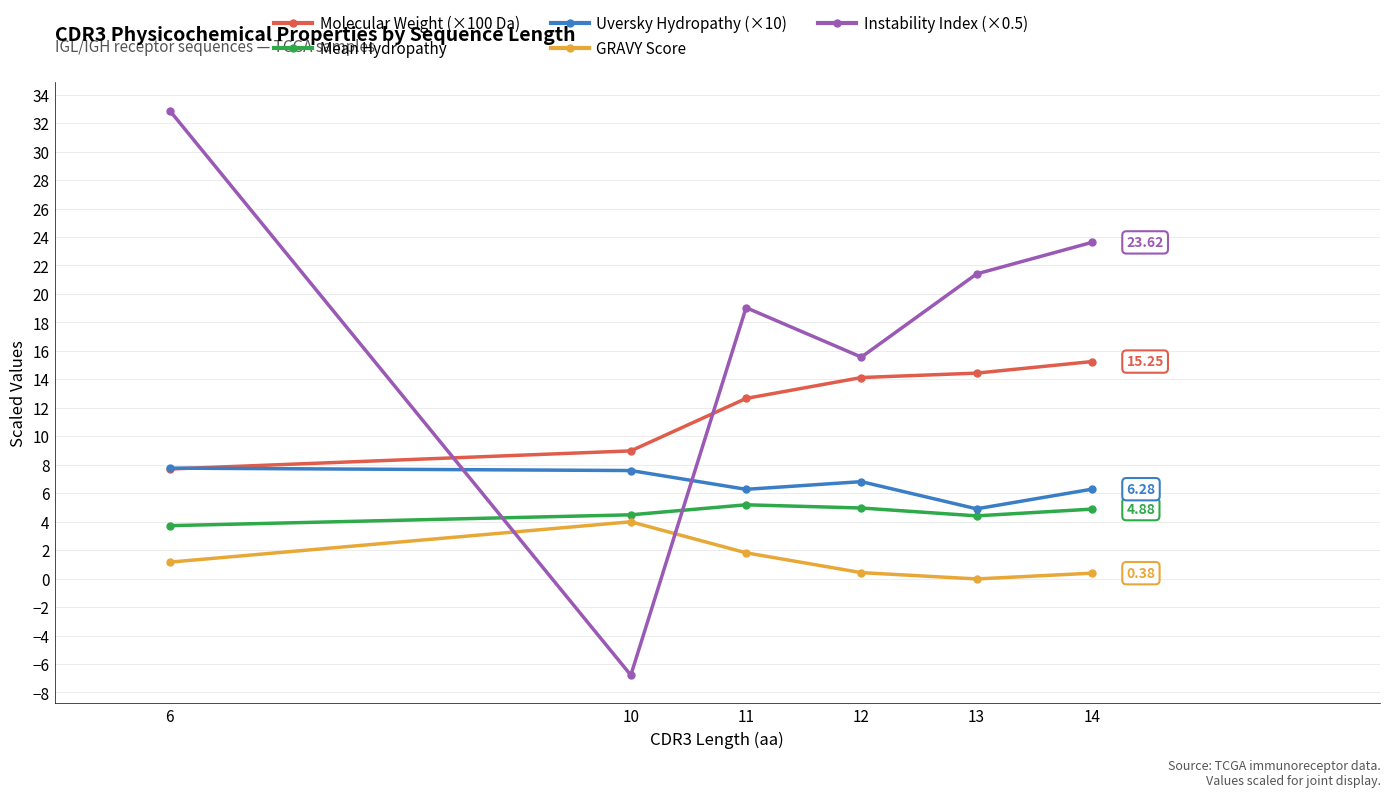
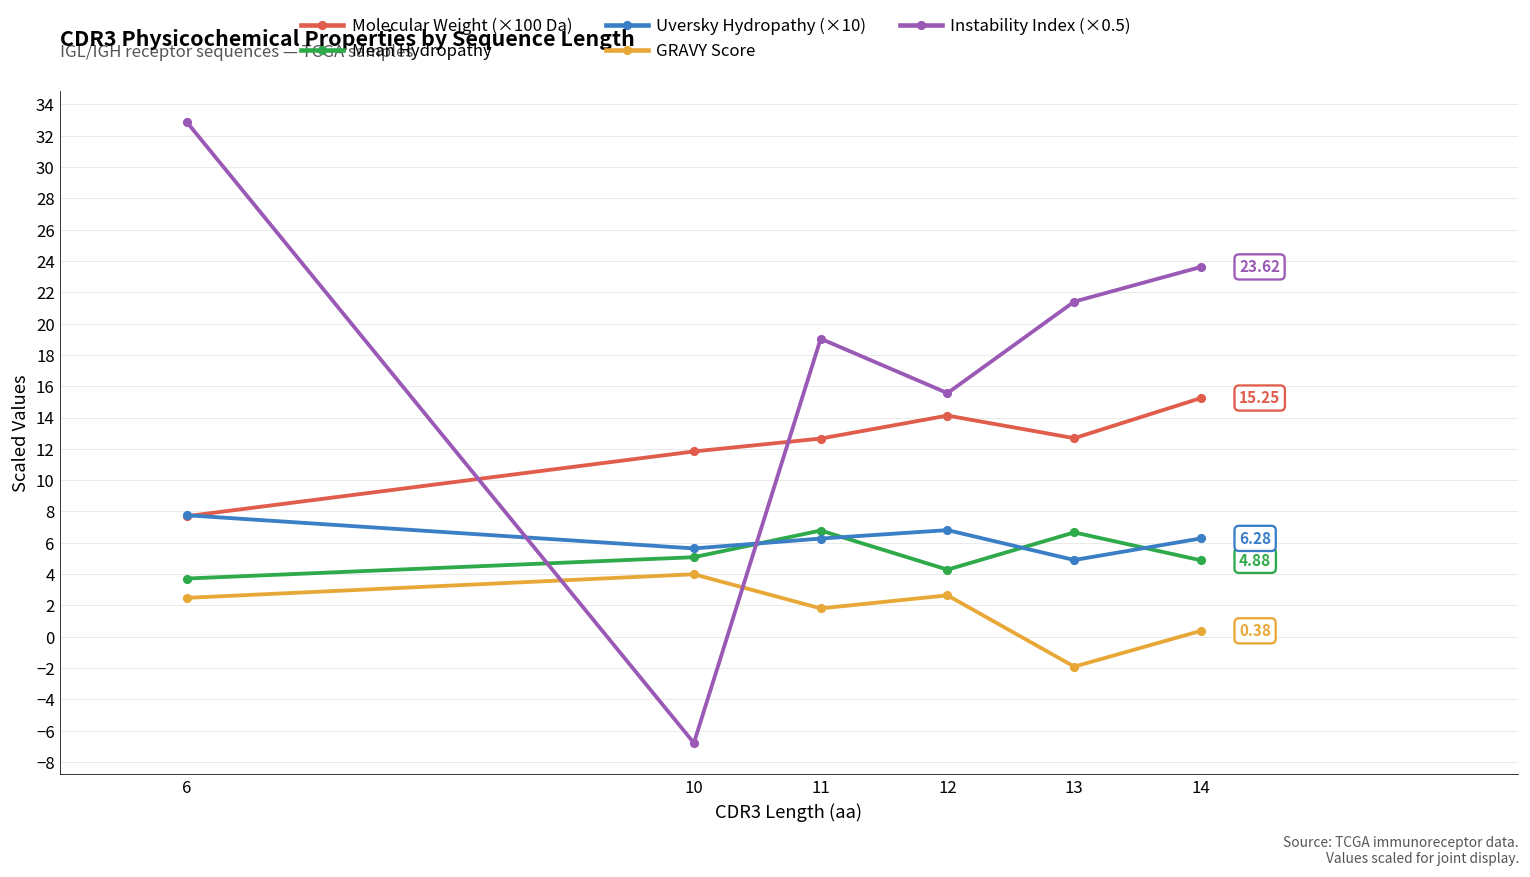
  {
    "Molecular Weight (×100 Da)": {
-     "10": 9.0,
+     "10": 11.8,
      "11": 12.7,
      "12": 14.1,
-     "13": 14.4,
+     "13": 12.7,
      "14": 15.2
    },
    "Mean Hydropathy": {
      "6": 3.7,
-     "10": 4.5,
-     "11": 5.2,
-     "12": 5.0,
-     "13": 4.4,
+     "10": 5.1,
+     "11": 6.8,
+     "12": 4.3,
+     "13": 6.7,
      "14": 4.9
    },
    "Uversky Hydropathy (×10)": {
-     "10": 7.6,
+     "10": 5.6,
      "11": 6.3,
      "12": 6.8,
      "13": 4.9,
      "14": 6.3
    },
    "GRAVY Score": {
-     "6": 1.2,
+     "6": 2.5,
      "10": 4.0,
      "11": 1.8,
-     "12": 0.4,
-     "13": 0.0,
+     "12": 2.6,
+     "13": -1.9,
      "14": 0.4
    },
    "Instability Index (×0.5)": {
      "6": 32.9,
      "10": -6.8,
      "11": 19.0,
      "12": 15.6,
      "13": 21.4,
      "14": 23.6
    }
  }
